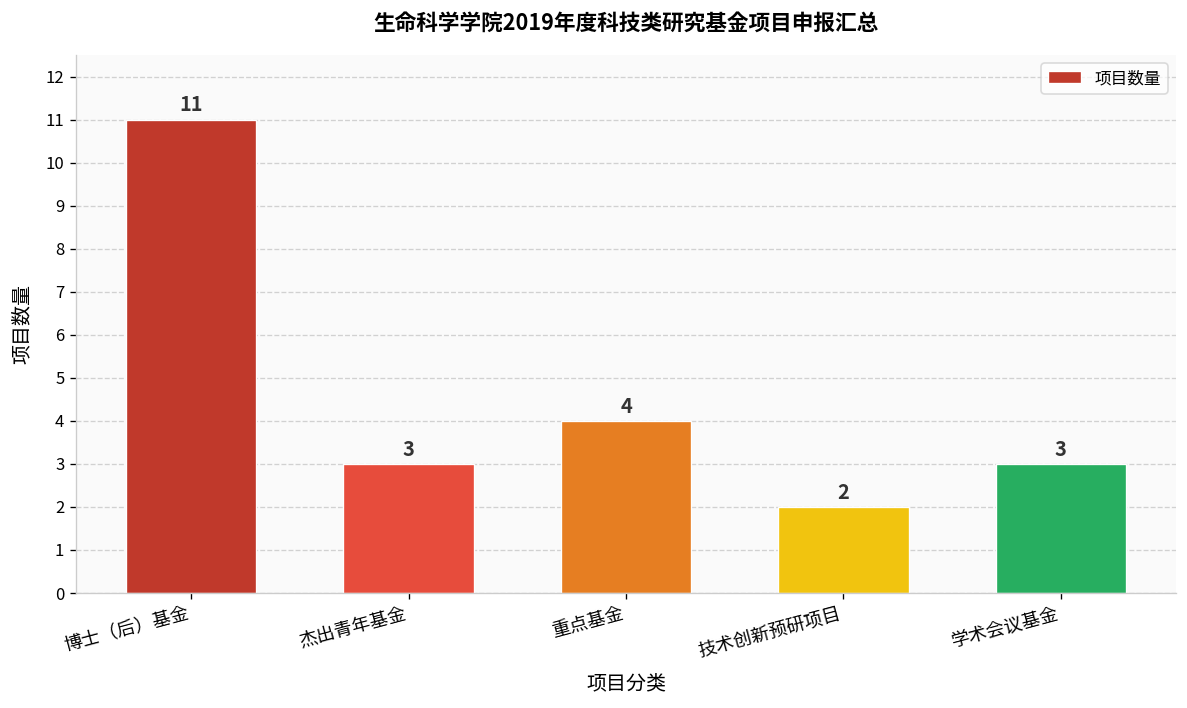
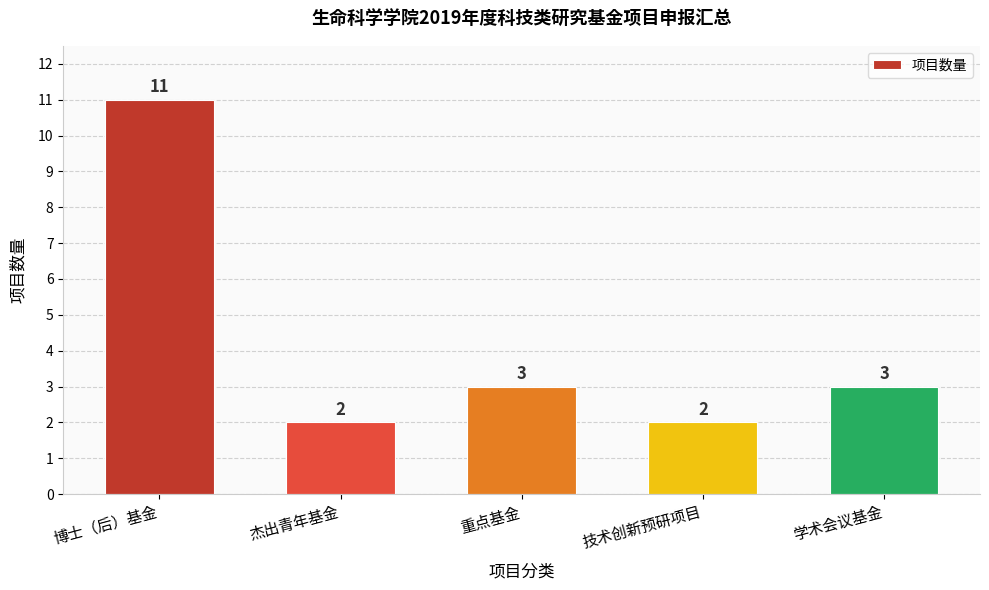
  {
    "博士（后）基金": 11,
-   "杰出青年基金": 3,
-   "重点基金": 4,
+   "杰出青年基金": 2,
+   "重点基金": 3,
    "技术创新预研项目": 2,
    "学术会议基金": 3
  }
